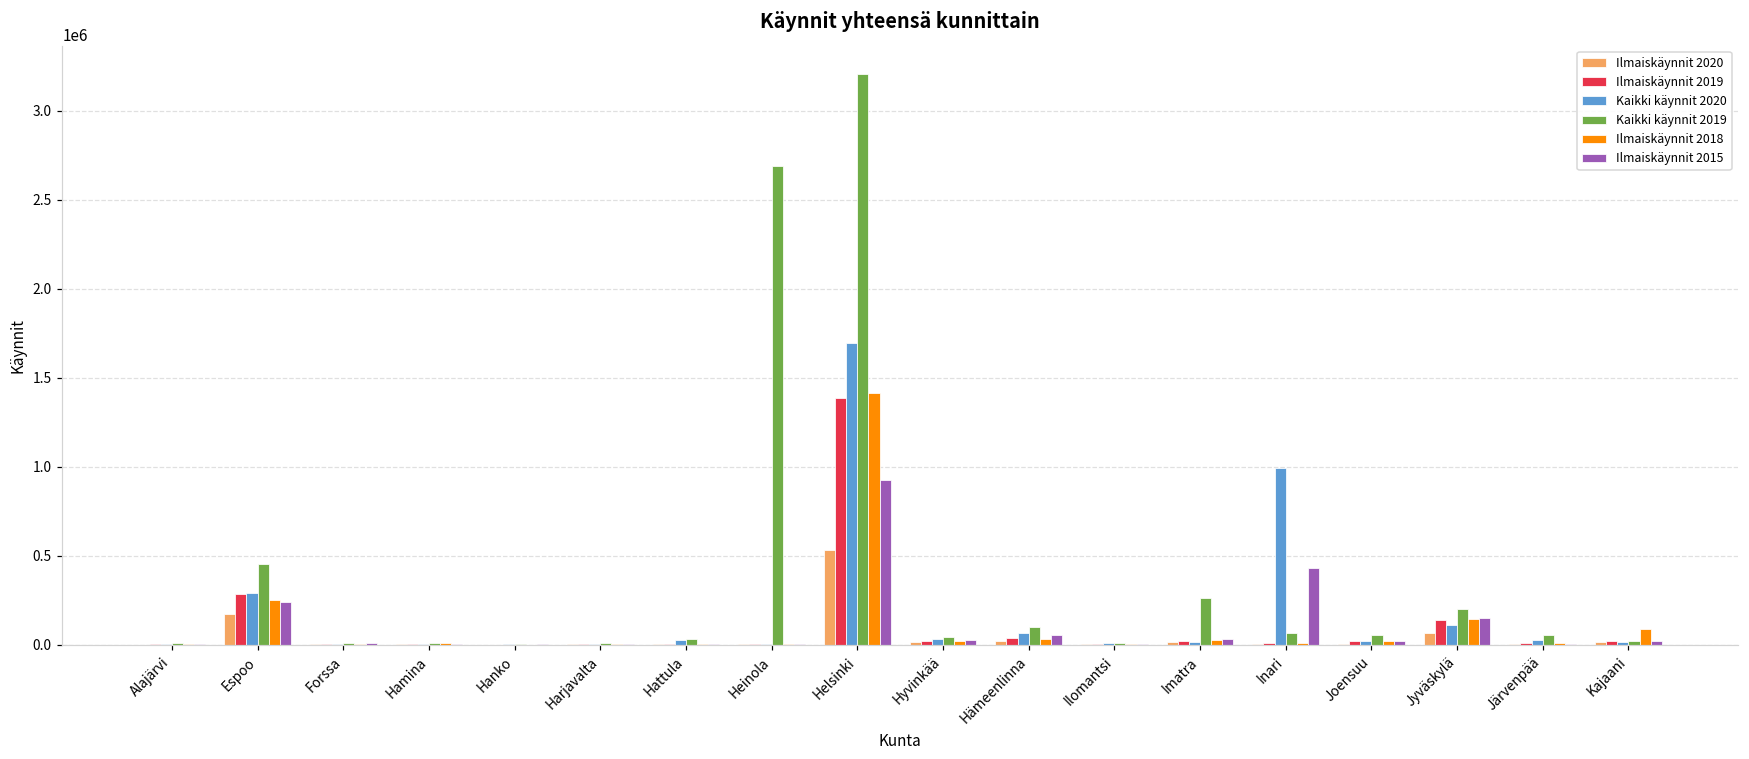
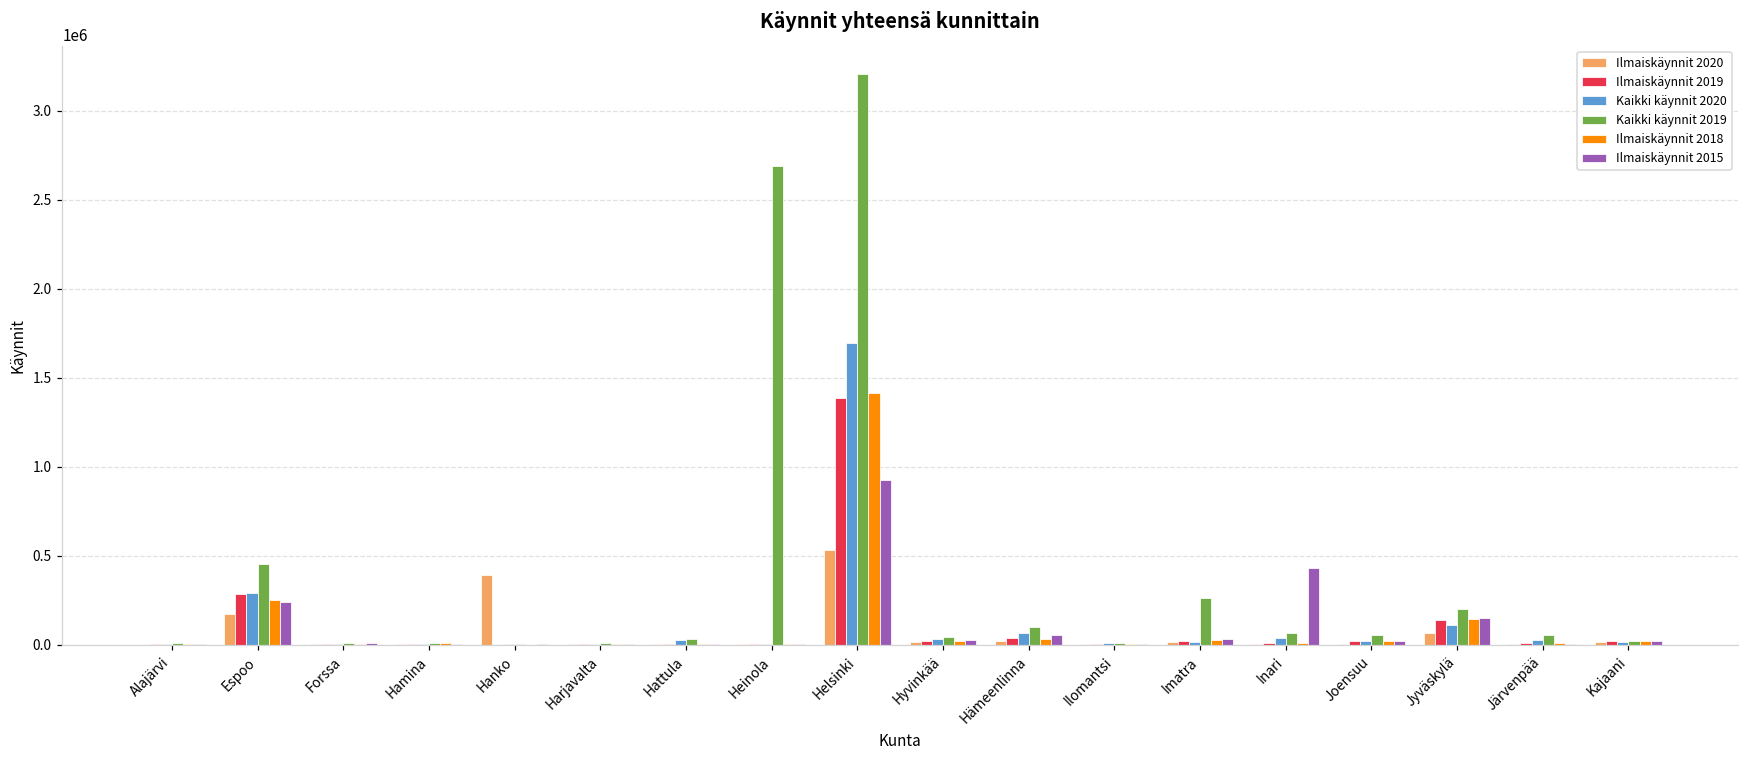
  {
    "Ilmaiskäynnit 2020": {
      "Espoo": 170000,
-     "Hanko": 0,
+     "Hanko": 390000,
      "Helsinki": 530000,
      "Hyvinkää": 20000,
      "Hämeenlinna": 20000,
      "Jyväskylä": 70000
    },
    "Ilmaiskäynnit 2019": {
      "Espoo": 290000,
      "Helsinki": 1390000,
      "Hyvinkää": 20000,
      "Hämeenlinna": 40000,
      "Imatra": 20000,
      "Joensuu": 20000,
      "Jyväskylä": 140000,
      "Kajaani": 20000
    },
    "Kaikki käynnit 2020": {
      "Espoo": 290000,
      "Hattula": 30000,
      "Helsinki": 1700000,
      "Hyvinkää": 30000,
      "Hämeenlinna": 70000,
-     "Inari": 1000000,
+     "Inari": 40000,
      "Joensuu": 20000,
      "Jyväskylä": 110000,
      "Järvenpää": 30000
    },
    "Kaikki käynnit 2019": {
      "Espoo": 450000,
      "Hattula": 30000,
      "Heinola": 2690000,
      "Helsinki": 3200000,
      "Hyvinkää": 50000,
      "Hämeenlinna": 100000,
      "Imatra": 260000,
      "Inari": 70000,
      "Joensuu": 50000,
      "Jyväskylä": 200000,
      "Järvenpää": 50000,
      "Kajaani": 20000
    },
    "Ilmaiskäynnit 2018": {
      "Espoo": 250000,
      "Helsinki": 1410000,
      "Hyvinkää": 20000,
      "Hämeenlinna": 30000,
      "Imatra": 30000,
      "Joensuu": 20000,
      "Jyväskylä": 140000,
-     "Kajaani": 90000
+     "Kajaani": 20000
    },
    "Ilmaiskäynnit 2015": {
      "Espoo": 240000,
      "Helsinki": 930000,
      "Hyvinkää": 30000,
      "Hämeenlinna": 50000,
      "Imatra": 30000,
      "Inari": 430000,
      "Joensuu": 20000,
      "Jyväskylä": 150000,
      "Kajaani": 20000
    }
  }
